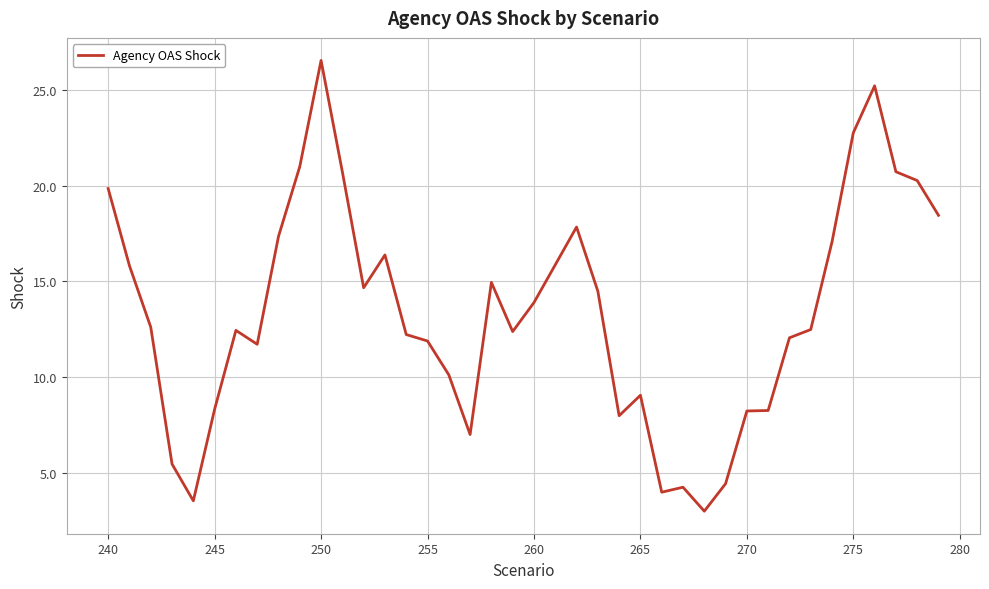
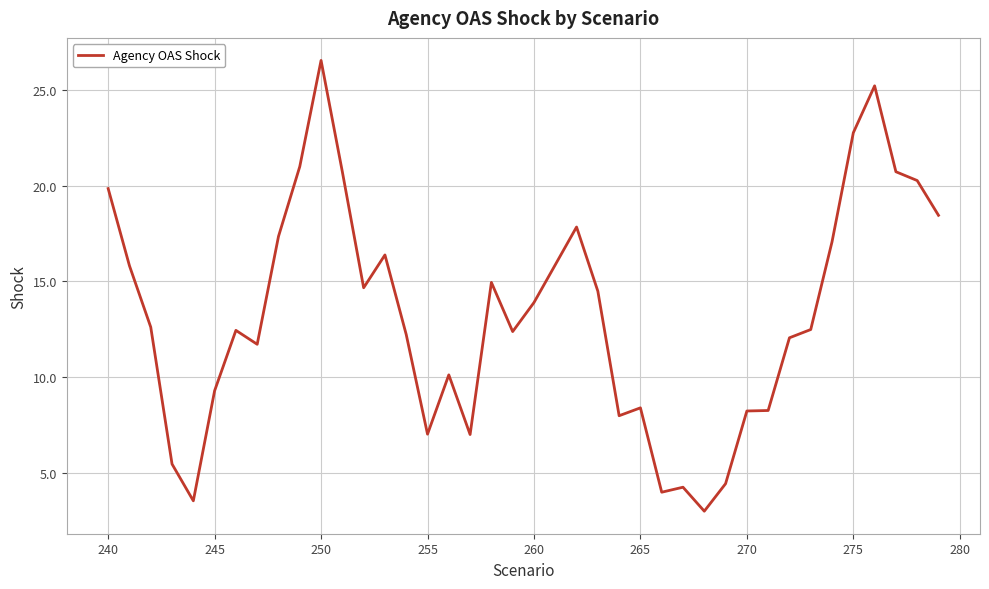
  {
    "240": 19.8,
-   "245": 8.3,
+   "245": 9.3,
    "250": 26.5,
-   "255": 11.9,
+   "255": 7.0,
    "260": 13.9,
-   "265": 9.1,
+   "265": 8.4,
    "270": 8.2,
    "275": 22.8
  }
